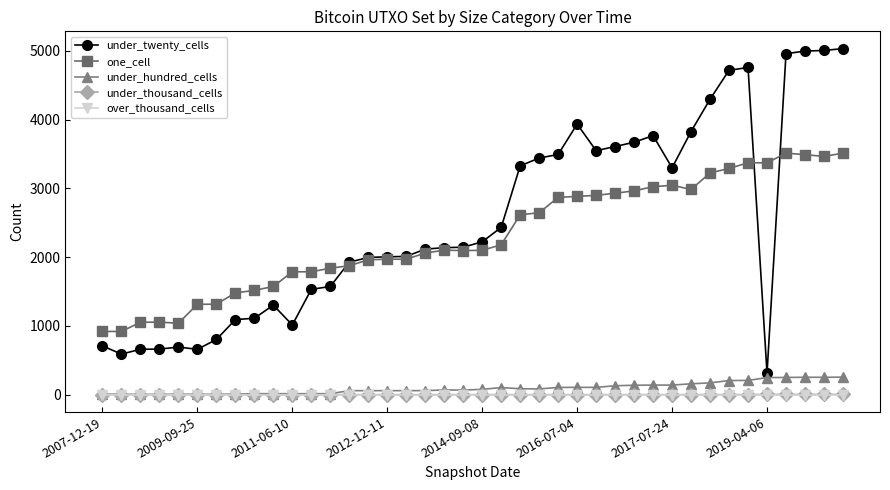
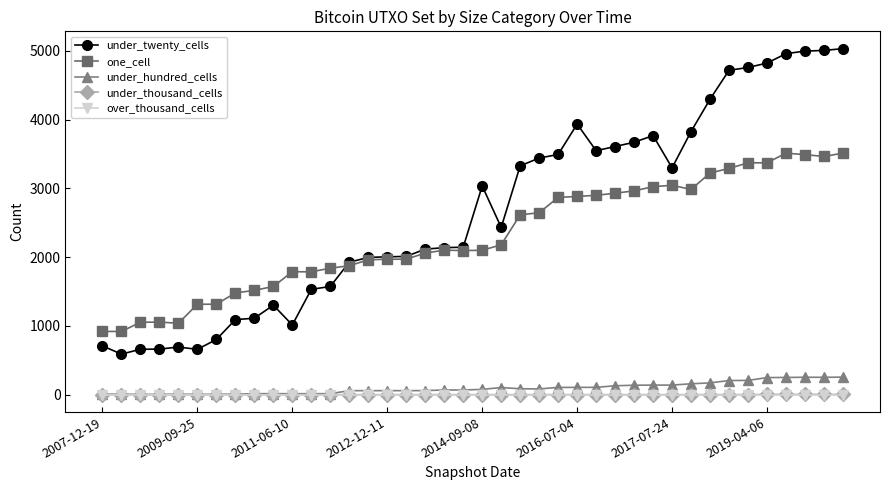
  {
    "under_twenty_cells": {
      "2007-12-19": 700,
      "2009-09-25": 700,
      "2011-06-10": 1000,
-     "2014-09-08": 2200,
+     "2014-09-08": 3000,
      "2016-07-04": 3900,
      "2017-07-24": 3300,
-     "2019-04-06": 300
+     "2019-04-06": 4800
    }
  }
